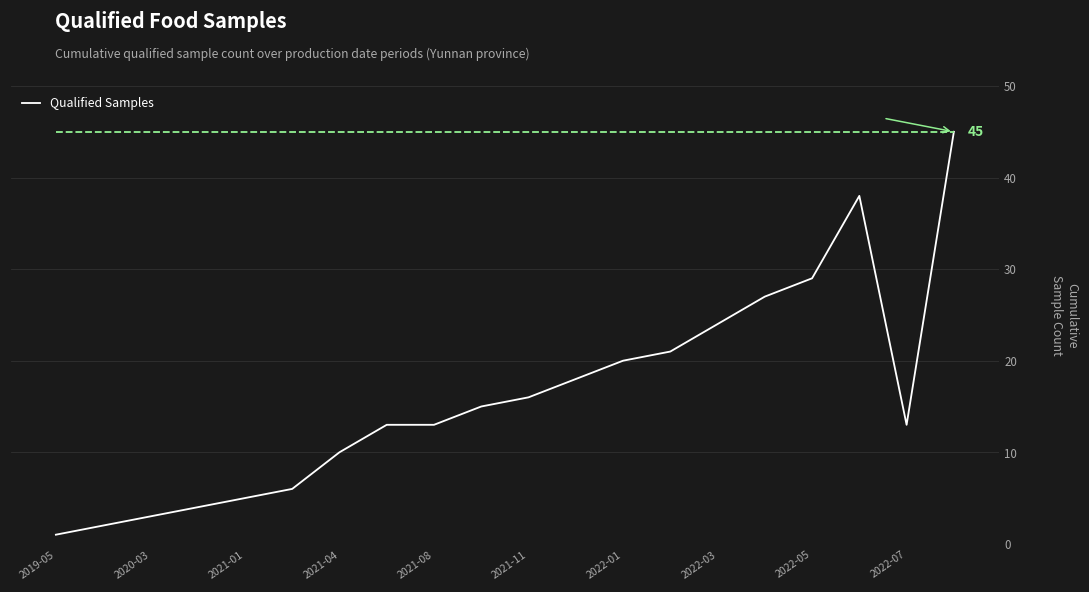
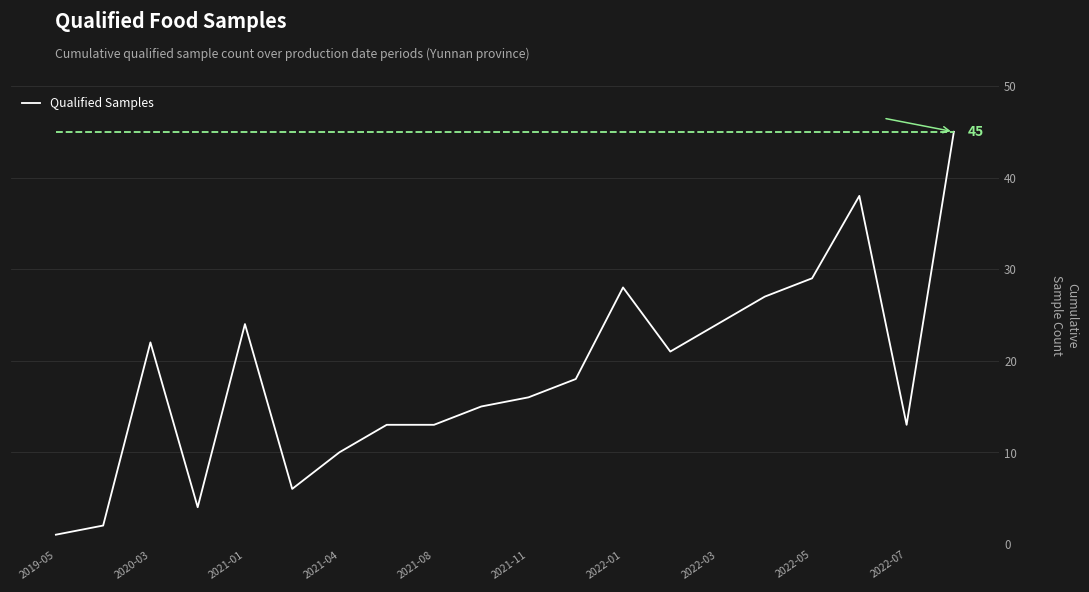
  {
    "2019-05": 1,
-   "2020-03": 3,
-   "2021-01": 5,
+   "2020-03": 22,
+   "2021-01": 24,
    "2021-04": 10,
    "2021-08": 13,
    "2021-11": 16,
-   "2022-01": 20,
+   "2022-01": 28,
    "2022-03": 24,
    "2022-05": 29,
    "2022-07": 13
  }
